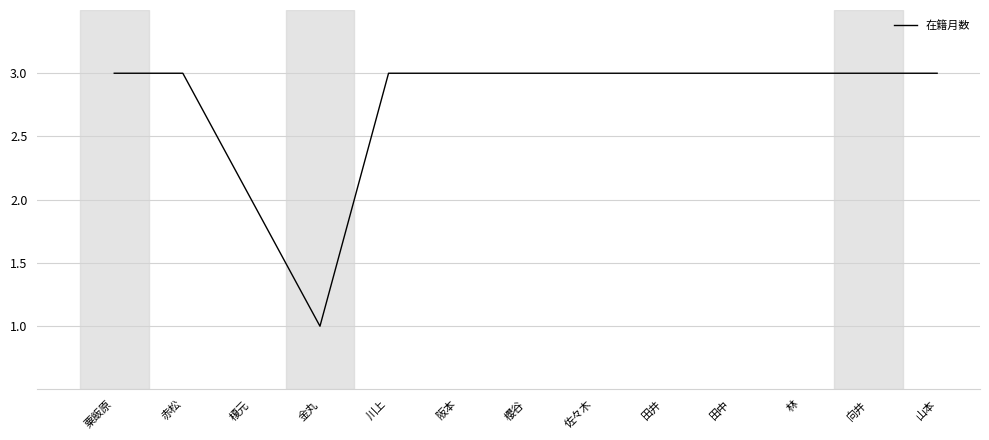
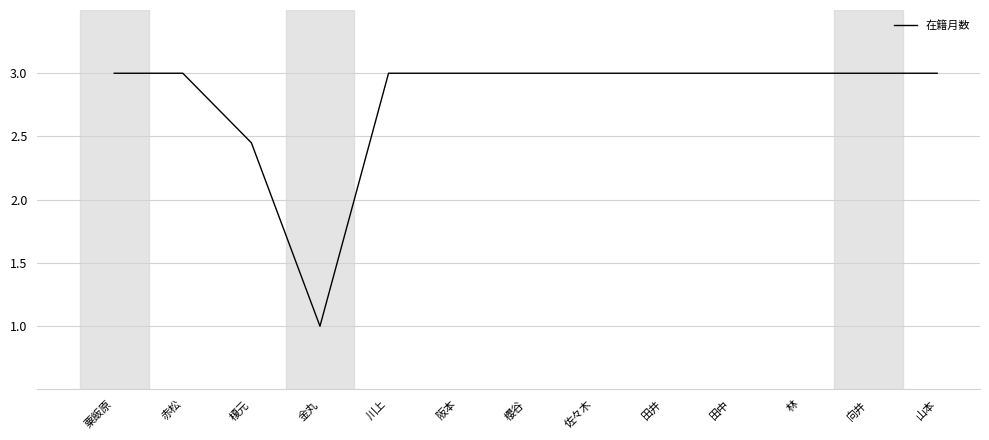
  {
    "粟飯原": 3.00,
    "赤松": 3.00,
-   "榎元": 2.00,
+   "榎元": 2.45,
    "金丸": 1.00,
    "川上": 3.00,
    "阪本": 3.00,
    "櫻谷": 3.00,
    "佐々木": 3.00,
    "田井": 3.00,
    "田中": 3.00,
    "林": 3.00,
    "向井": 3.00,
    "山本": 3.00
  }
